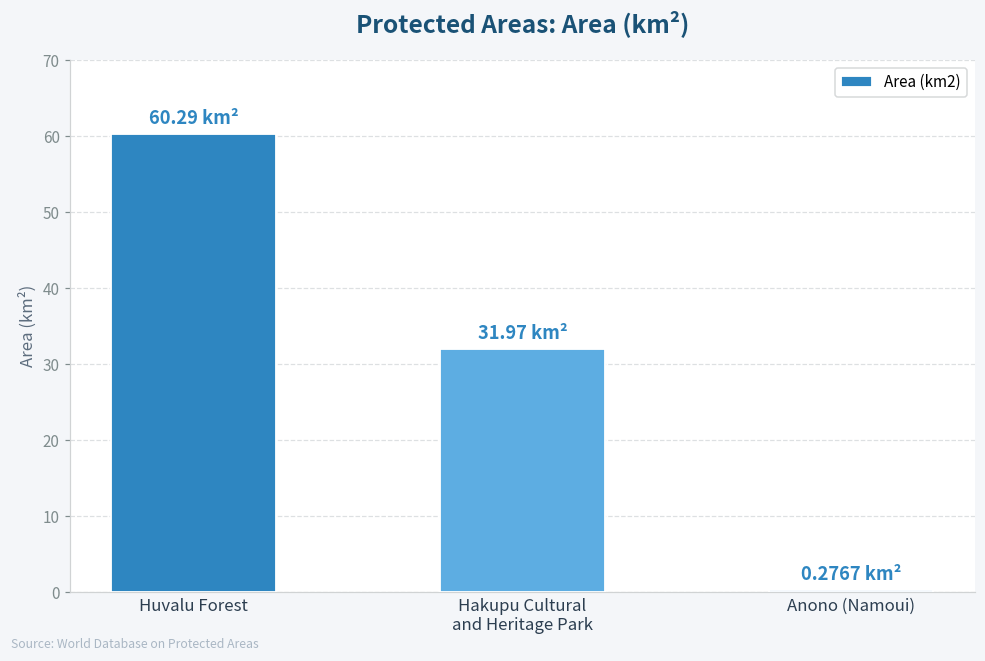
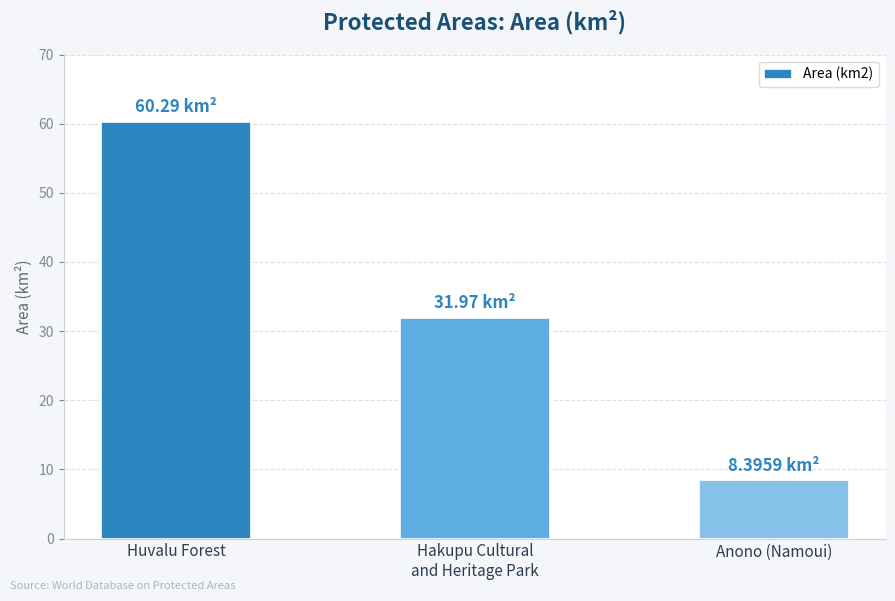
  {
    "Huvalu Forest": 60.29,
    "Hakupu Cultural and Heritage Park": 31.97,
-   "Anono (Namoui)": 0.2767
+   "Anono (Namoui)": 8.3959
  }
